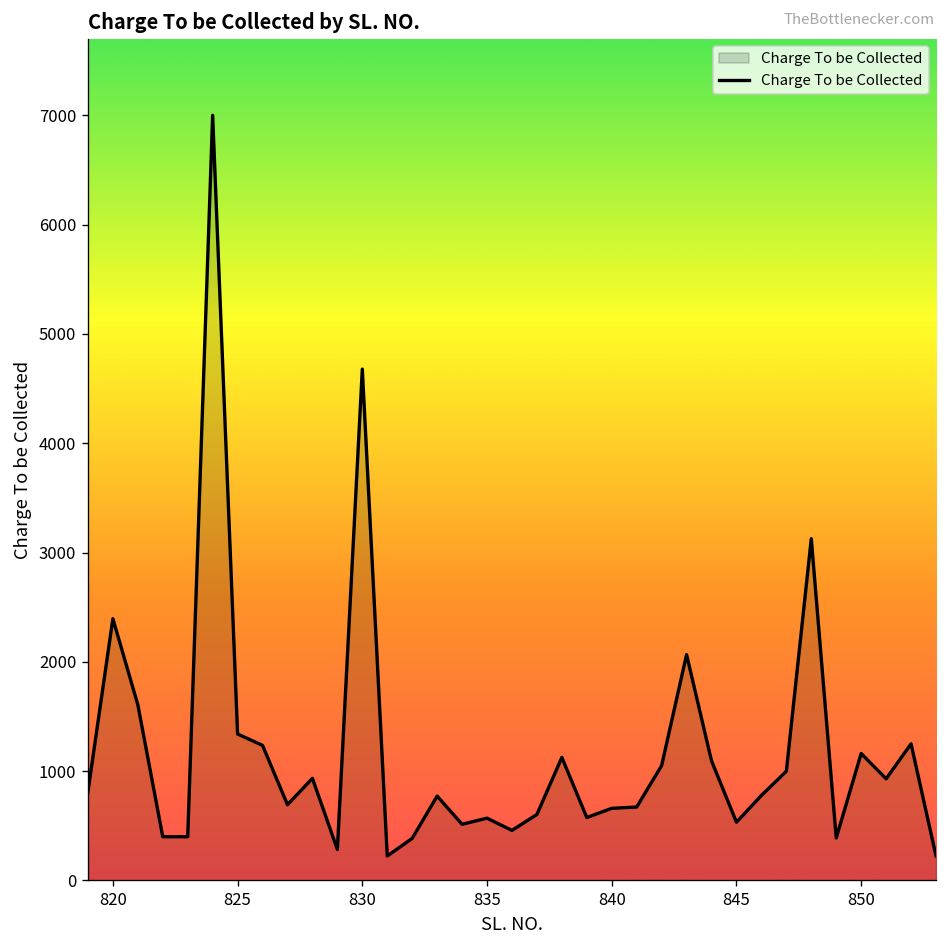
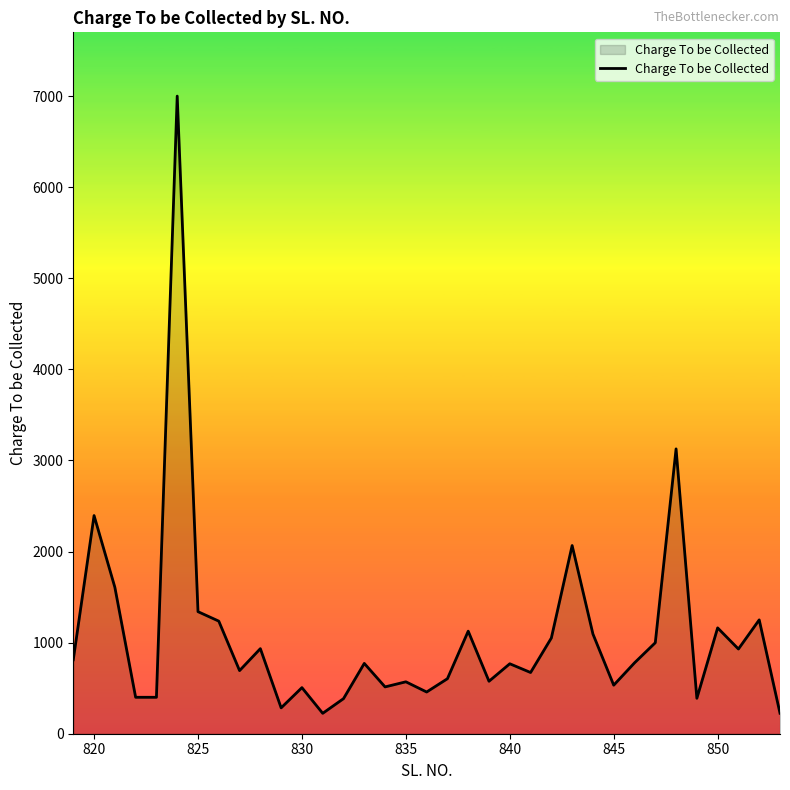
  {
    "820": 2400,
    "825": 1300,
-   "830": 4700,
+   "830": 500,
    "835": 600,
-   "840": 700,
+   "840": 800,
    "845": 500,
    "850": 1200
  }
